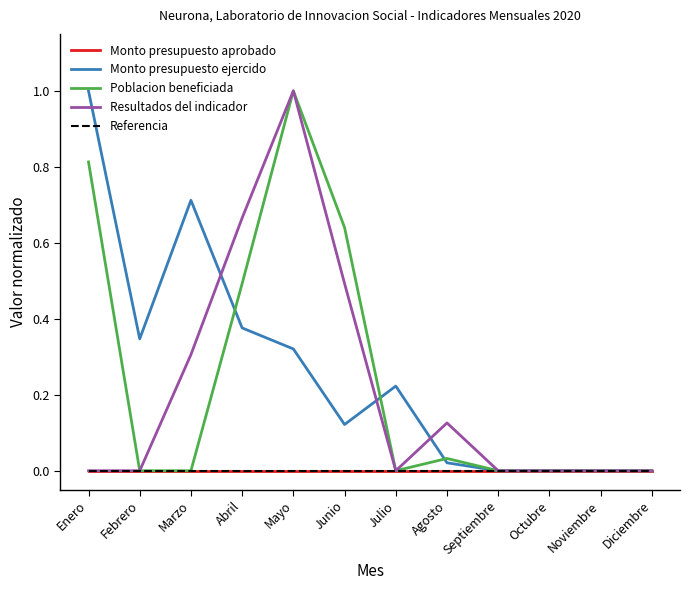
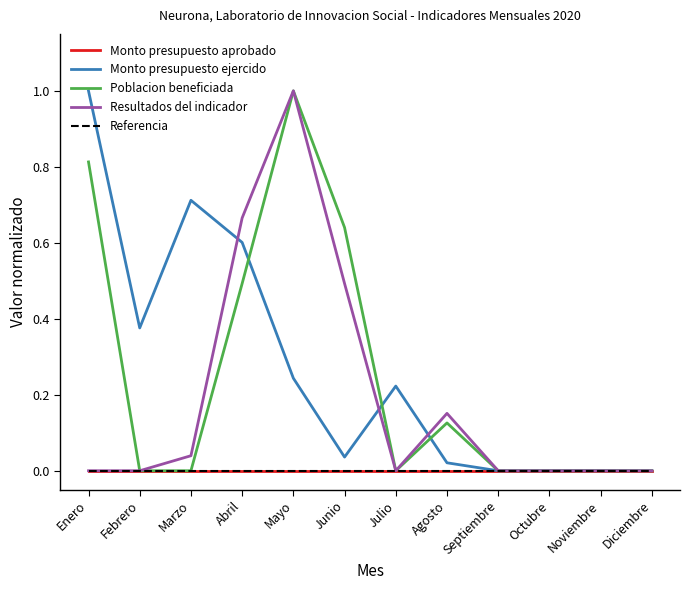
  {
    "Referencia": {
      "Abril": 0.00,
      "Mayo": 0.00,
      "Junio": 0.00,
      "Agosto": 0.00
    },
    "Monto presupuesto ejercido": {
      "Enero": 1.00,
-     "Febrero": 0.35,
+     "Febrero": 0.38,
      "Marzo": 0.71,
-     "Abril": 0.38,
-     "Mayo": 0.32,
-     "Junio": 0.12,
+     "Abril": 0.60,
+     "Mayo": 0.24,
+     "Junio": 0.04,
      "Julio": 0.22,
      "Agosto": 0.02
    },
    "Poblacion beneficiada": {
      "Enero": 0.81,
      "Abril": 0.49,
      "Junio": 0.64,
-     "Agosto": 0.03
+     "Agosto": 0.13
    },
    "Resultados del indicador": {
-     "Marzo": 0.31,
+     "Marzo": 0.04,
      "Abril": 0.67,
      "Junio": 0.49,
-     "Agosto": 0.13
+     "Agosto": 0.15
    }
  }
